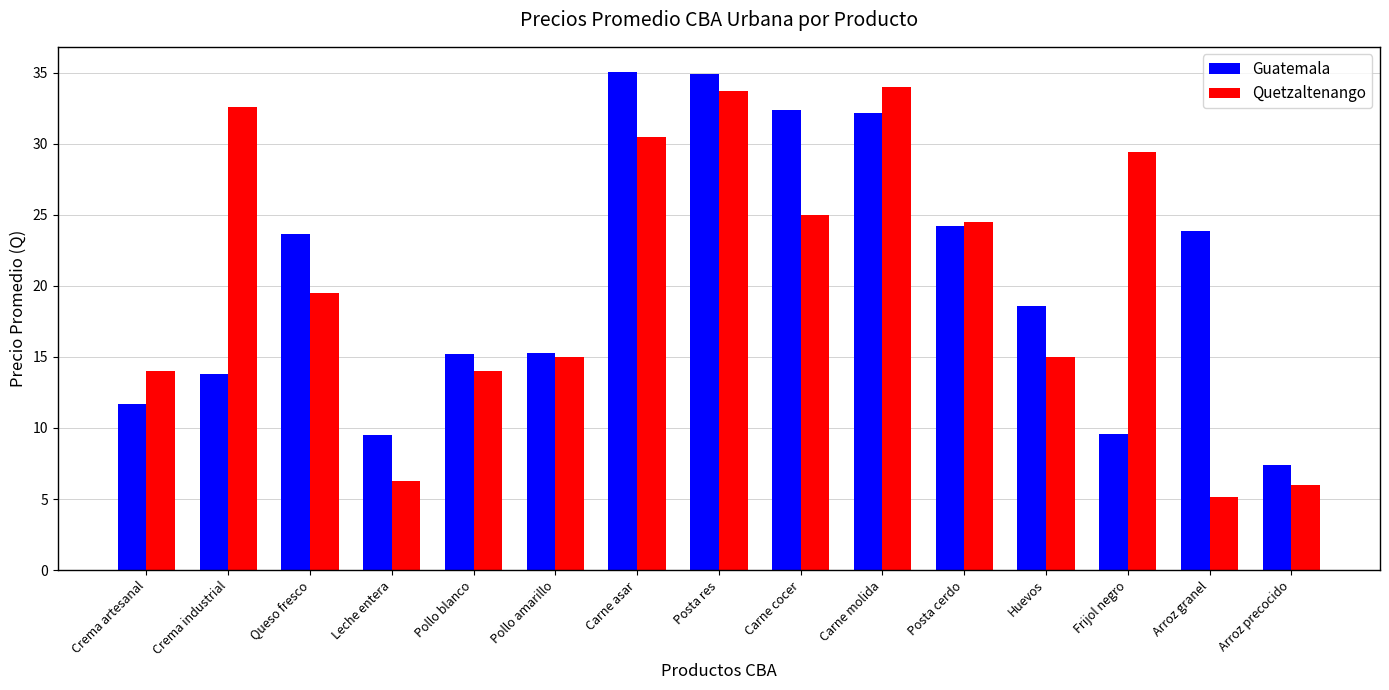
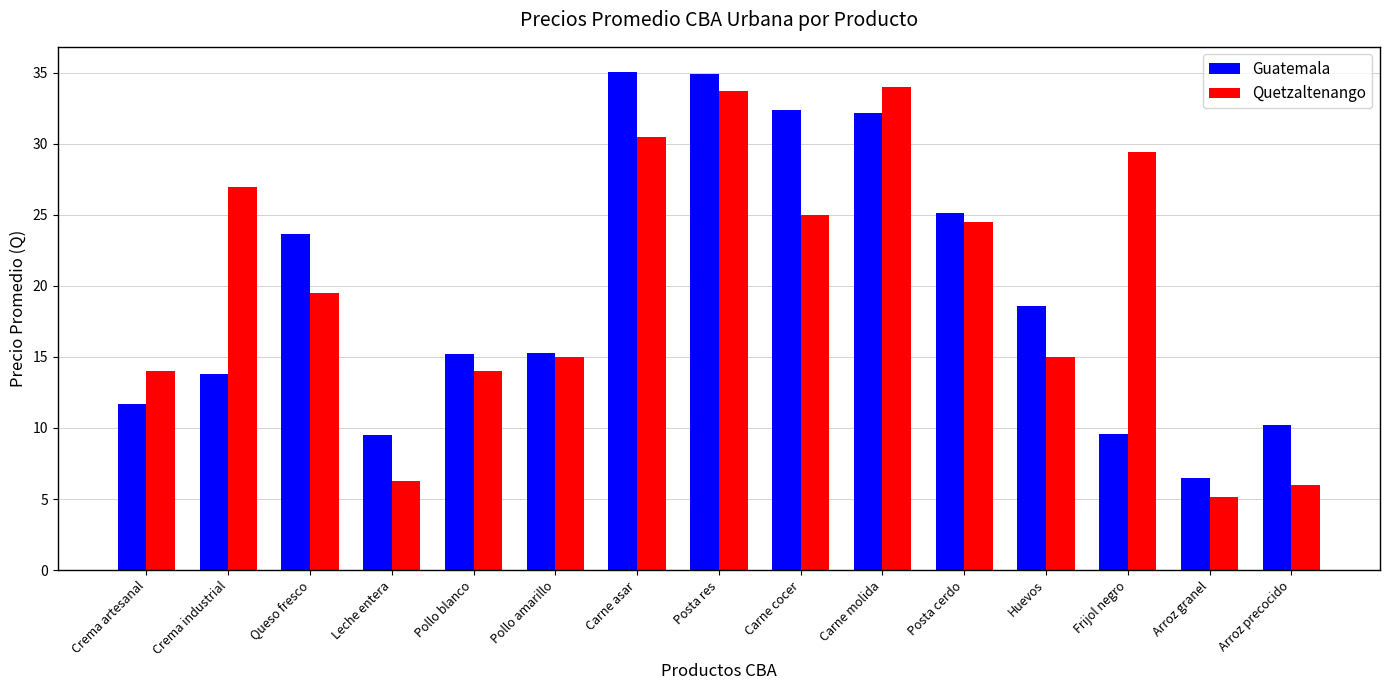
  {
    "Guatemala": {
      "Crema artesanal": 11.7,
      "Crema industrial": 13.8,
      "Queso fresco": 23.7,
      "Leche entera": 9.5,
      "Pollo blanco": 15.2,
      "Pollo amarillo": 15.3,
      "Carne asar": 35.1,
      "Posta res": 34.9,
      "Carne cocer": 32.4,
      "Carne molida": 32.2,
-     "Posta cerdo": 24.2,
+     "Posta cerdo": 25.1,
      "Huevos": 18.6,
      "Frijol negro": 9.6,
-     "Arroz granel": 23.9,
-     "Arroz precocido": 7.4
+     "Arroz granel": 6.5,
+     "Arroz precocido": 10.2
    },
    "Quetzaltenango": {
      "Crema artesanal": 14.0,
-     "Crema industrial": 32.6,
+     "Crema industrial": 27.0,
      "Queso fresco": 19.5,
      "Leche entera": 6.3,
      "Pollo blanco": 14.0,
      "Pollo amarillo": 15.0,
      "Carne asar": 30.5,
      "Posta res": 33.8,
      "Carne cocer": 25.0,
      "Carne molida": 34.0,
      "Posta cerdo": 24.5,
      "Huevos": 15.0,
      "Frijol negro": 29.4,
      "Arroz granel": 5.2,
      "Arroz precocido": 6.0
    }
  }
